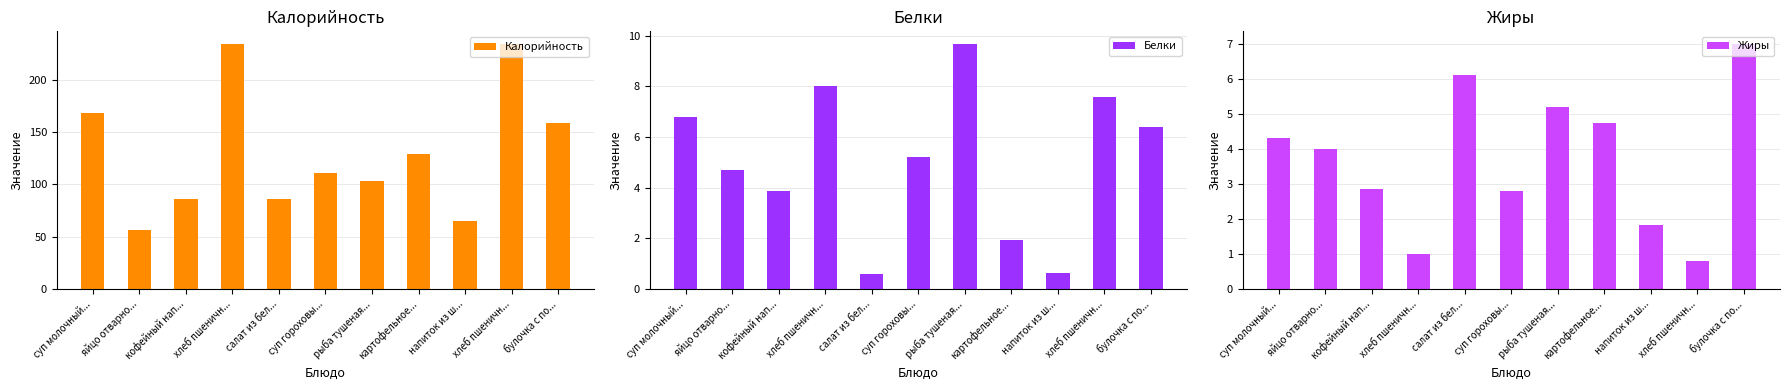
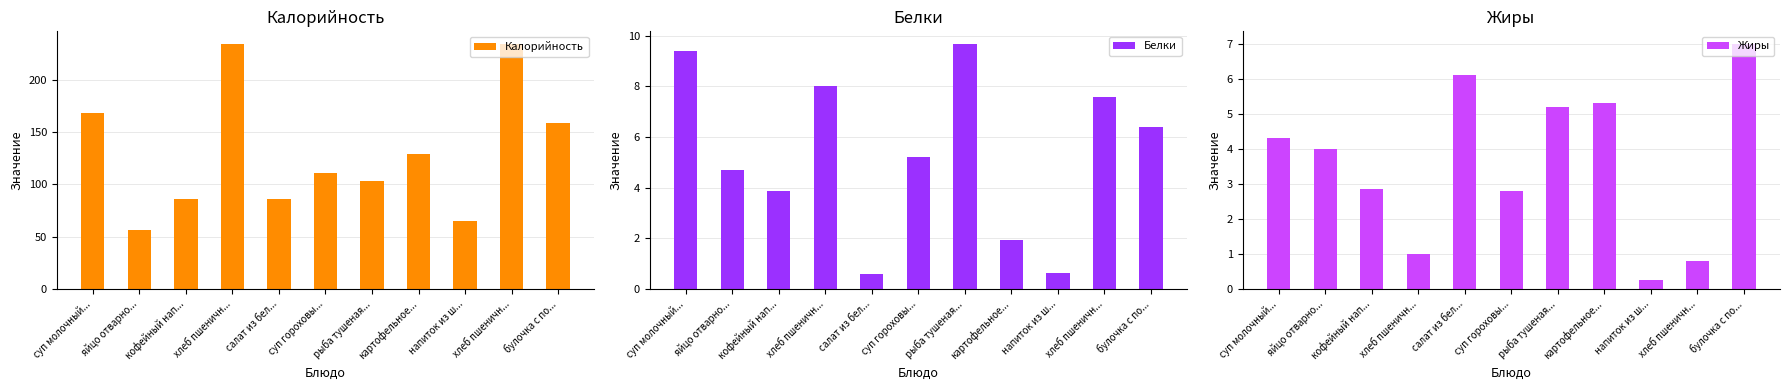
  {
    "Калорийность": {
      "суп молочный...": 168,
      "яйцо отварно...": 57,
      "кофейный нап...": 86,
      "салат из бел...": 86,
      "суп гороховы...": 111,
      "рыба тушеная...": 103,
      "картофельное...": 129,
      "напиток из ш...": 65,
      "булочка с по...": 158
    },
    "Белки": {
-     "суп молочный...": 6.8,
+     "суп молочный...": 9.4,
      "яйцо отварно...": 4.7,
      "кофейный нап...": 3.9,
      "салат из бел...": 0.6,
      "суп гороховы...": 5.2,
      "рыба тушеная...": 9.7,
      "картофельное...": 1.9,
      "напиток из ш...": 0.6,
      "булочка с по...": 6.4
    },
    "Жиры": {
      "суп молочный...": 4.3,
      "яйцо отварно...": 4.0,
      "кофейный нап...": 2.9,
      "салат из бел...": 6.1,
      "суп гороховы...": 2.8,
      "рыба тушеная...": 5.2,
-     "картофельное...": 4.7,
-     "напиток из ш...": 1.8
+     "картофельное...": 5.3,
+     "напиток из ш...": 0.3
    }
  }
